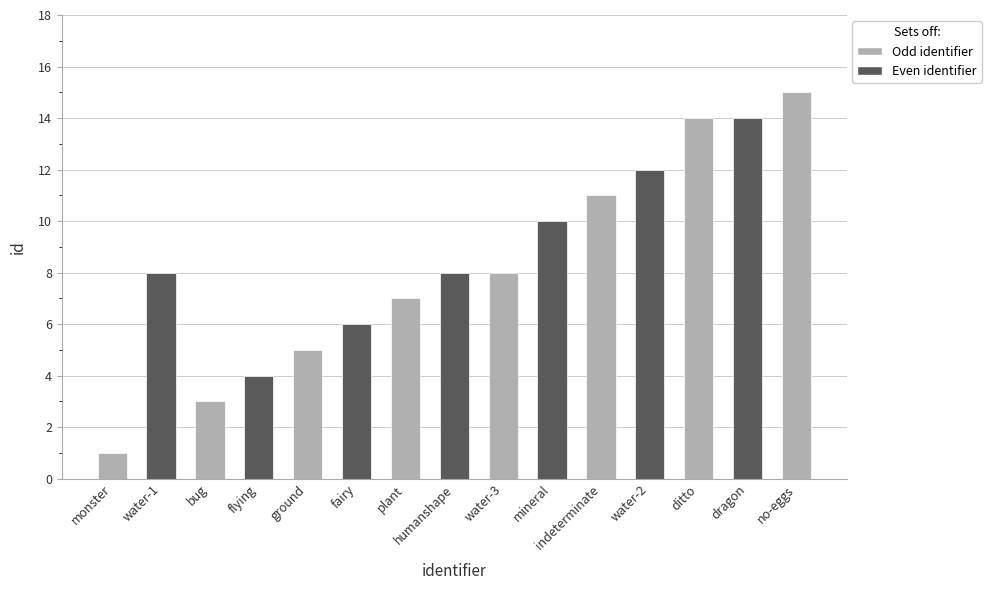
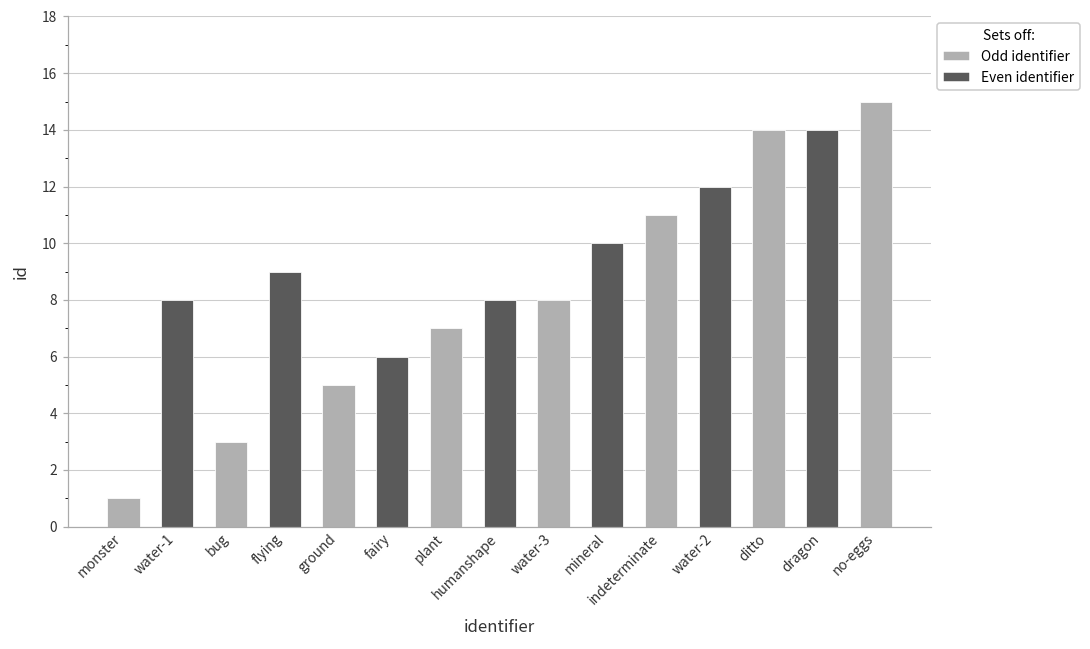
  {
    "monster": 1,
    "water-1": 8,
    "bug": 3,
-   "flying": 4,
+   "flying": 9,
    "ground": 5,
    "fairy": 6,
    "plant": 7,
    "humanshape": 8,
    "water-3": 8,
    "mineral": 10,
    "indeterminate": 11,
    "water-2": 12,
    "ditto": 14,
    "dragon": 14,
    "no-eggs": 15
  }
